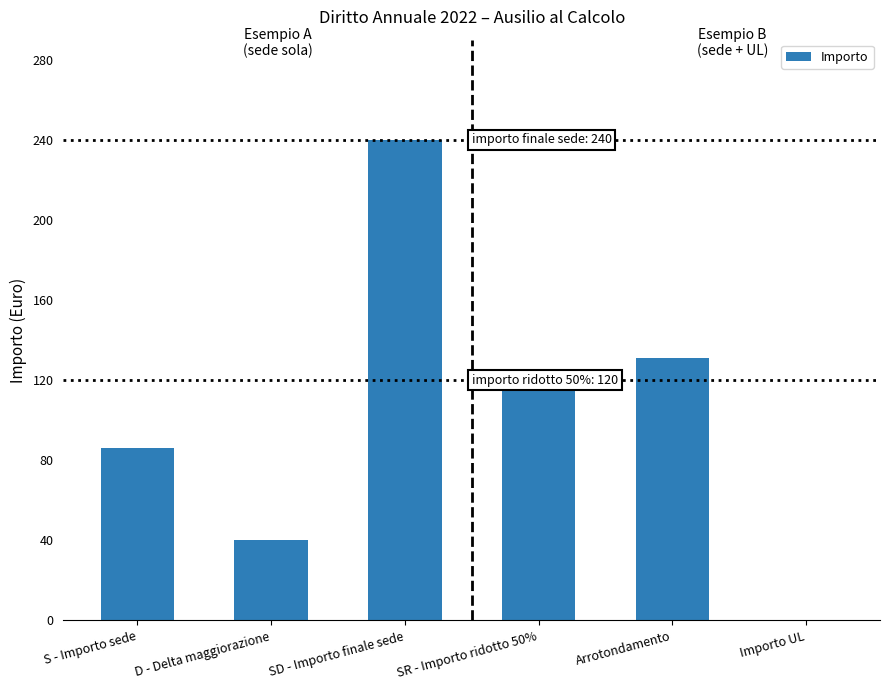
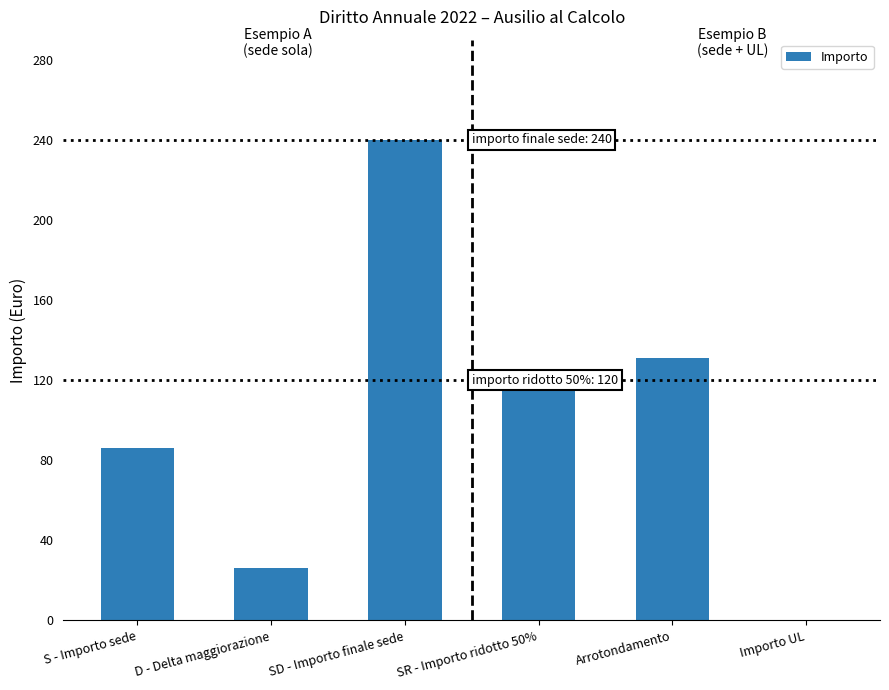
  {
    "S - Importo sede": 86,
-   "D - Delta maggiorazione": 40,
+   "D - Delta maggiorazione": 26,
    "SD - Importo finale sede": 240,
    "Arrotondamento": 131,
    "Importo UL": 0
  }
